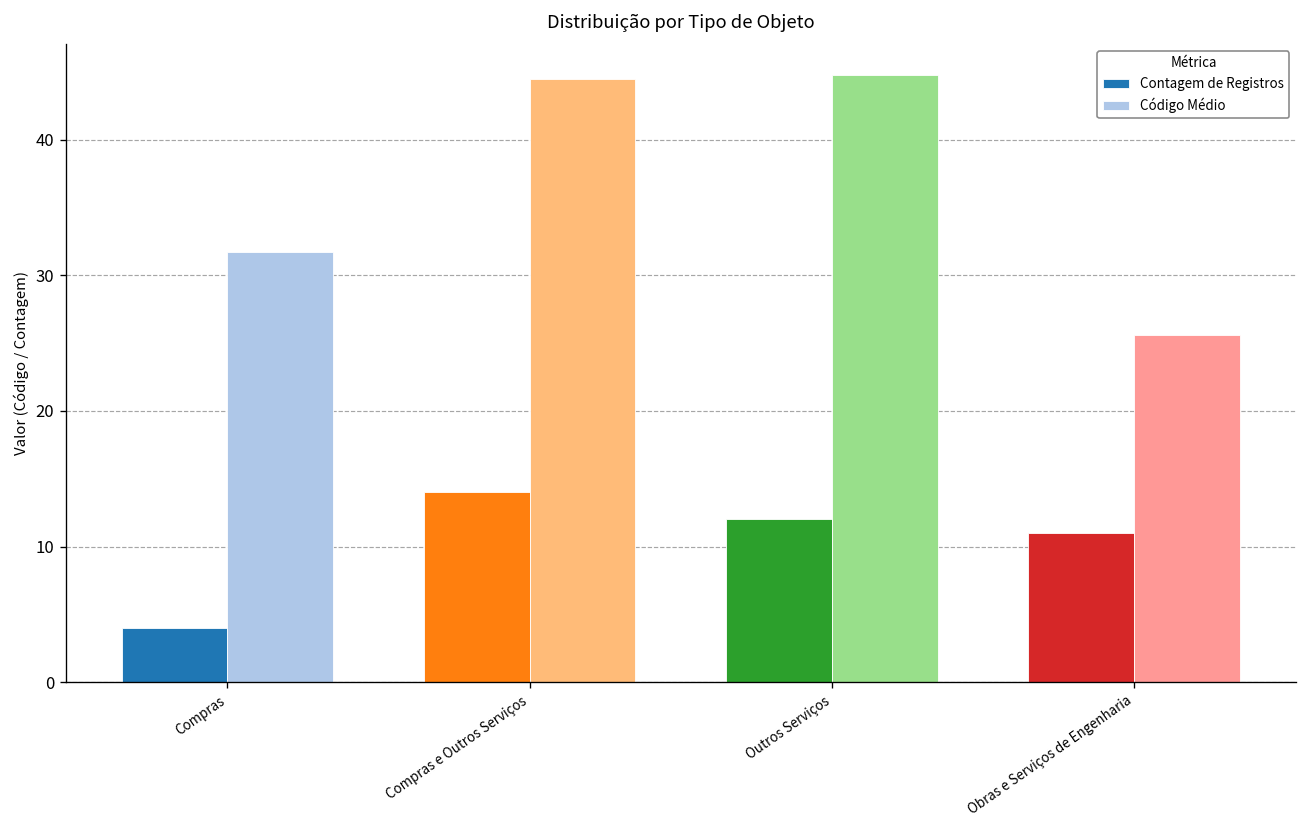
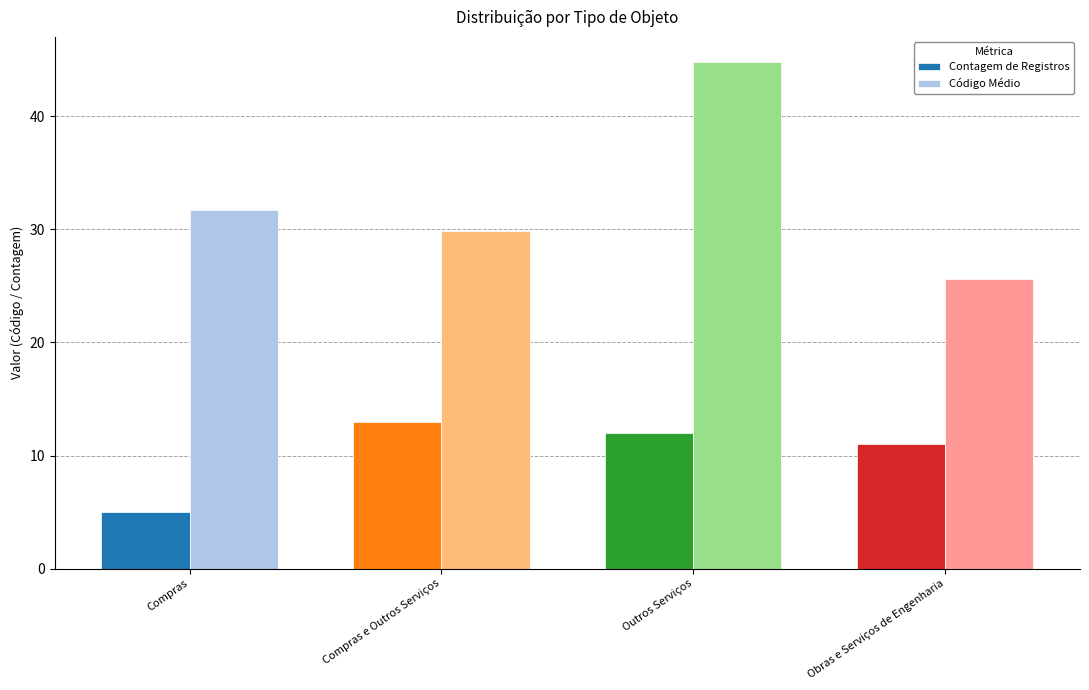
  {
    "Contagem de Registros": {
-     "Compras": 4,
-     "Compras e Outros Serviços": 14,
+     "Compras": 5,
+     "Compras e Outros Serviços": 13,
      "Outros Serviços": 12,
      "Obras e Serviços de Engenharia": 11
    },
    "Código Médio": {
      "Compras": 31.7,
-     "Compras e Outros Serviços": 44.5,
+     "Compras e Outros Serviços": 29.9,
      "Outros Serviços": 44.8,
      "Obras e Serviços de Engenharia": 25.6
    }
  }
